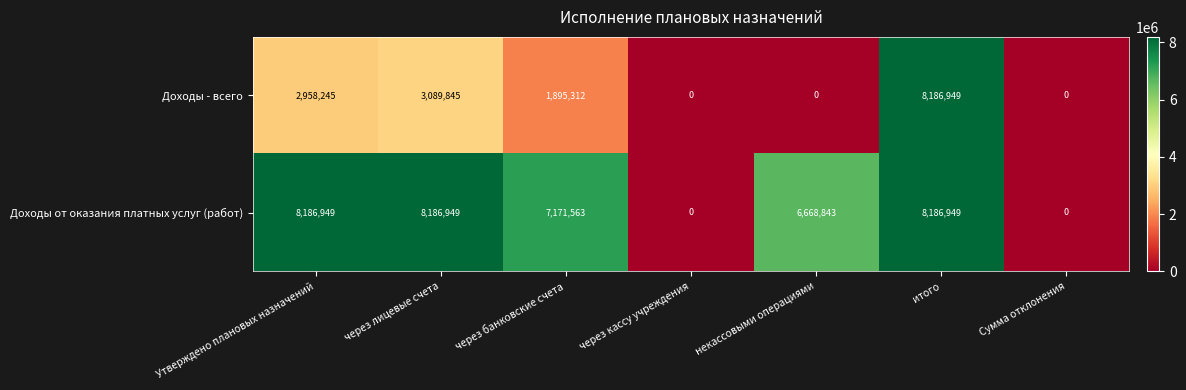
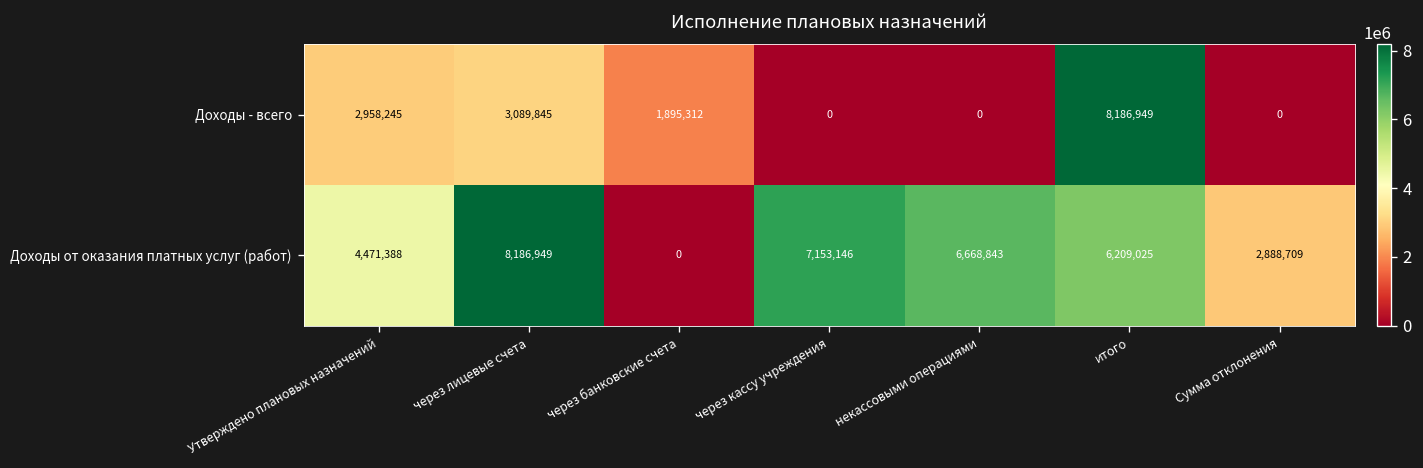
  {
    "Доходы - всего": {
      "Утверждено плановых назначений": "2,958,245",
      "через лицевые счета": "3,089,845",
      "через банковские счета": "1,895,312",
      "через кассу учреждения": "0",
      "некассовыми операциями": "0",
      "итого": "8,186,949",
      "Сумма отклонения": "0"
    },
    "Доходы от оказания платных услуг (работ)": {
-     "Утверждено плановых назначений": "8,186,949",
+     "Утверждено плановых назначений": "4,471,388",
      "через лицевые счета": "8,186,949",
-     "через банковские счета": "7,171,563",
-     "через кассу учреждения": "0",
+     "через банковские счета": "0",
+     "через кассу учреждения": "7,153,146",
      "некассовыми операциями": "6,668,843",
-     "итого": "8,186,949",
-     "Сумма отклонения": "0"
+     "итого": "6,209,025",
+     "Сумма отклонения": "2,888,709"
    }
  }
